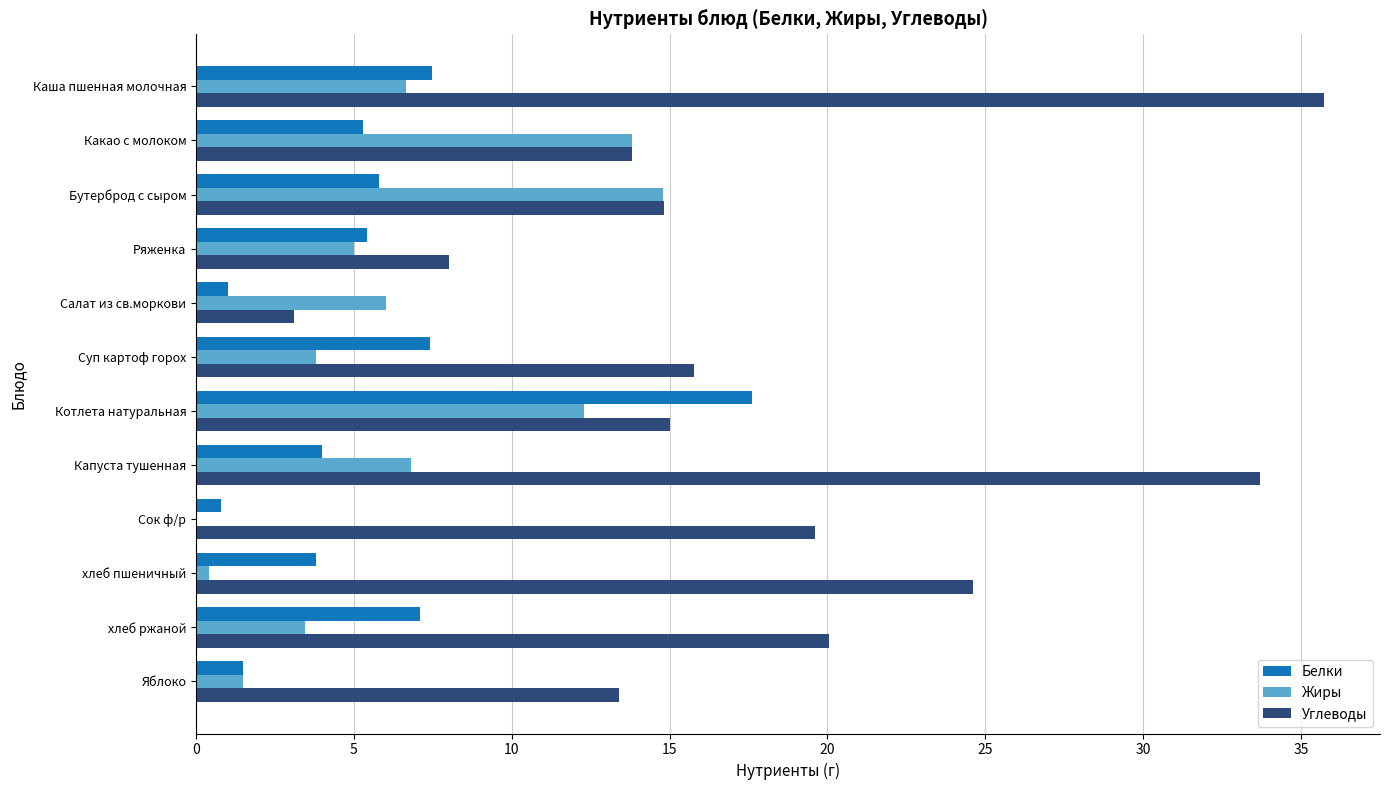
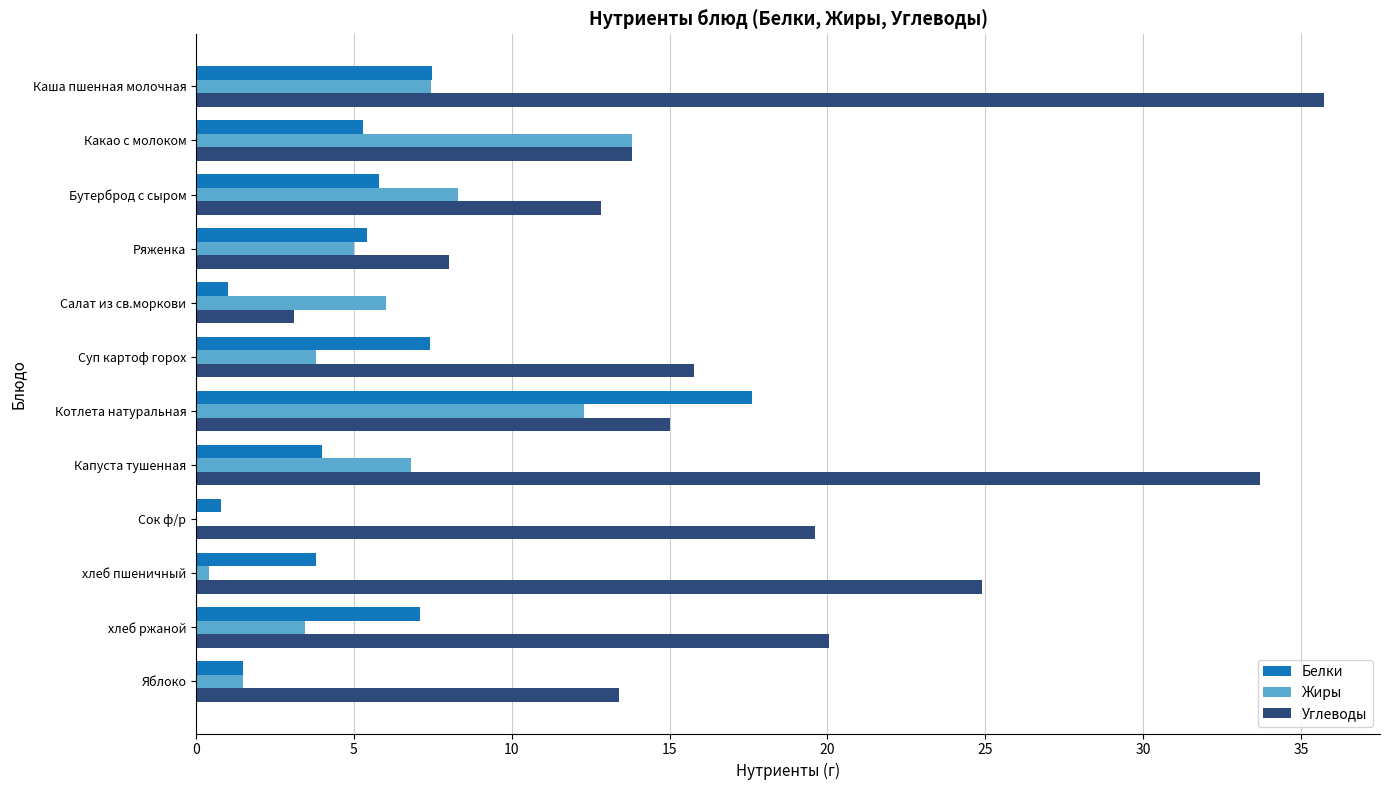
  {
    "Белки": {
      "Каша пшенная молочная": 7.5,
      "Какао с молоком": 5.3,
      "Бутерброд с сыром": 5.8,
      "Ряженка": 5.4,
      "Салат из св.моркови": 1.0,
      "Суп картоф горох": 7.4,
      "Котлета натуральная": 17.6,
      "Капуста тушенная": 4.0,
      "Сок ф/р": 0.8,
      "хлеб пшеничный": 3.8,
      "хлеб ржаной": 7.1,
      "Яблоко": 1.5
    },
    "Жиры": {
-     "Каша пшенная молочная": 6.7,
+     "Каша пшенная молочная": 7.4,
      "Какао с молоком": 13.8,
-     "Бутерброд с сыром": 14.8,
+     "Бутерброд с сыром": 8.3,
      "Ряженка": 5.0,
      "Салат из св.моркови": 6.0,
      "Суп картоф горох": 3.8,
      "Котлета натуральная": 12.3,
      "Капуста тушенная": 6.8,
      "Сок ф/р": 0.0,
      "хлеб пшеничный": 0.4,
      "хлеб ржаной": 3.5,
      "Яблоко": 1.5
    },
    "Углеводы": {
      "Каша пшенная молочная": 35.7,
      "Какао с молоком": 13.8,
-     "Бутерброд с сыром": 14.8,
+     "Бутерброд с сыром": 12.8,
      "Ряженка": 8.0,
      "Салат из св.моркови": 3.1,
      "Суп картоф горох": 15.8,
      "Котлета натуральная": 15.0,
      "Капуста тушенная": 33.7,
      "Сок ф/р": 19.6,
-     "хлеб пшеничный": 24.6,
+     "хлеб пшеничный": 24.9,
      "хлеб ржаной": 20.1,
      "Яблоко": 13.4
    }
  }
